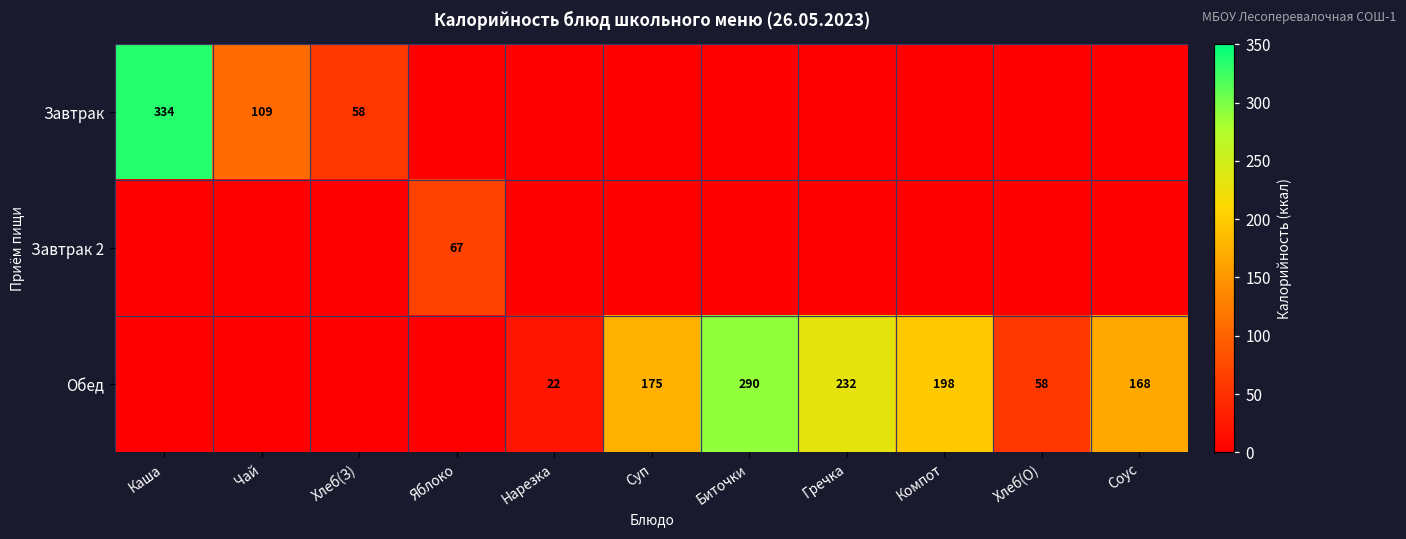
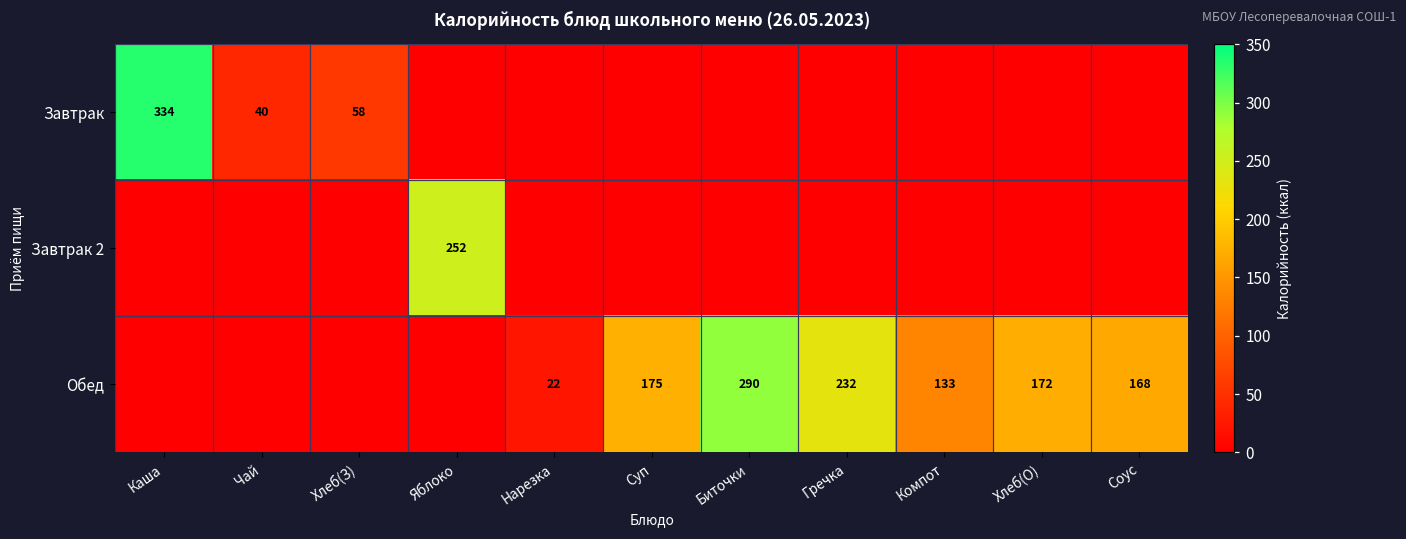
  {
    "Завтрак": {
      "Каша": 334,
-     "Чай": 109,
+     "Чай": 40,
      "Хлеб(З)": 58
    },
    "Завтрак 2": {
-     "Яблоко": 67
+     "Яблоко": 252
    },
    "Обед": {
      "Нарезка": 22,
      "Суп": 175,
      "Биточки": 290,
      "Гречка": 232,
-     "Компот": 198,
-     "Хлеб(О)": 58,
+     "Компот": 133,
+     "Хлеб(О)": 172,
      "Соус": 168
    }
  }
